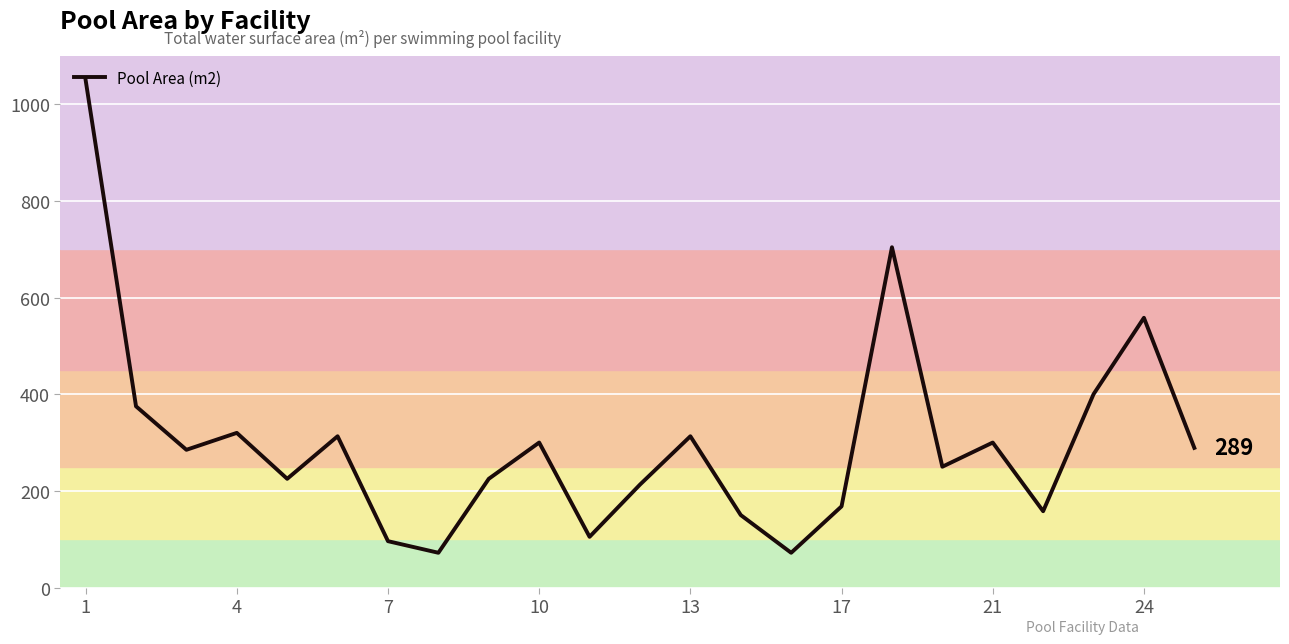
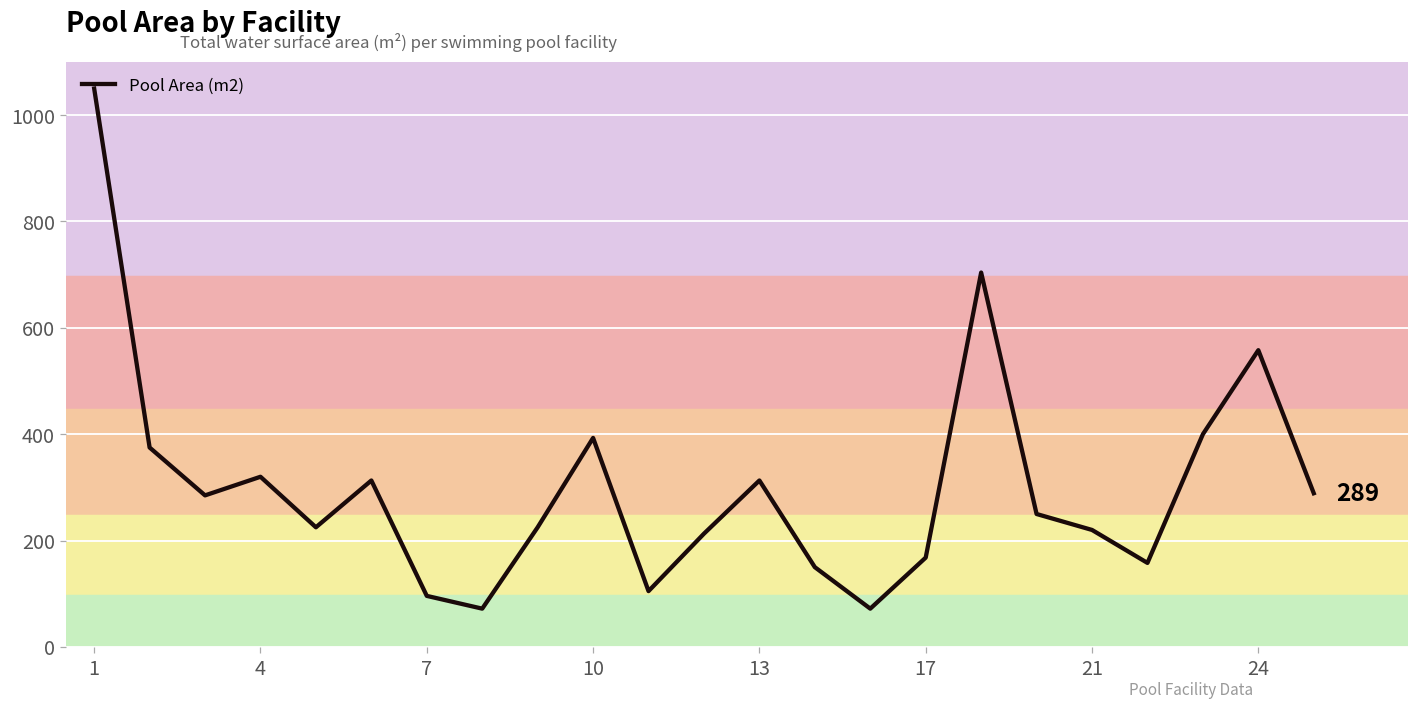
  {
    "1": 1050,
    "4": 320,
    "7": 100,
-   "10": 300,
+   "10": 390,
    "13": 310,
    "17": 170,
-   "21": 300,
+   "21": 220,
    "24": 560
  }
